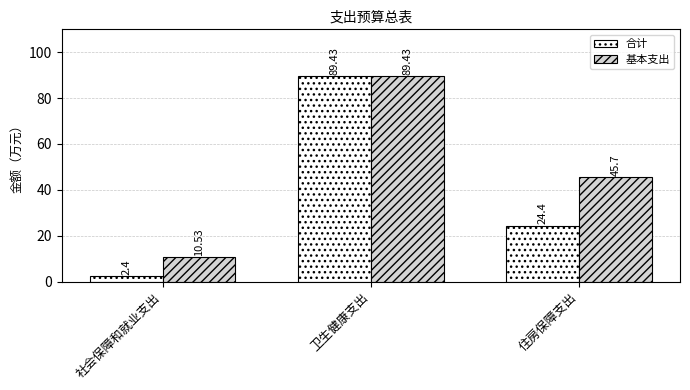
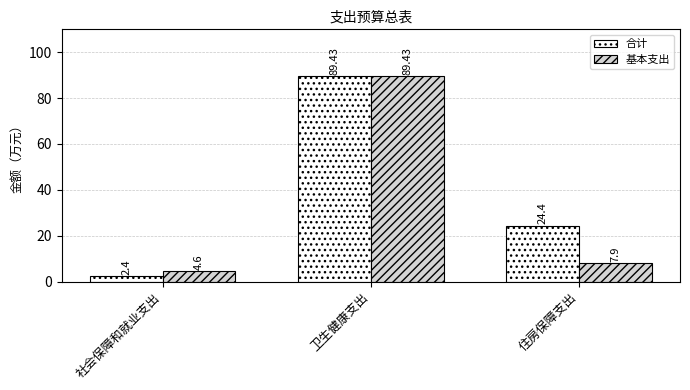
  {
    "合计": {
      "社会保障和就业支出": 2.4,
      "卫生健康支出": 89.43,
      "住房保障支出": 24.4
    },
    "基本支出": {
-     "社会保障和就业支出": 10.53,
+     "社会保障和就业支出": 4.6,
      "卫生健康支出": 89.43,
-     "住房保障支出": 45.7
+     "住房保障支出": 7.9
    }
  }
